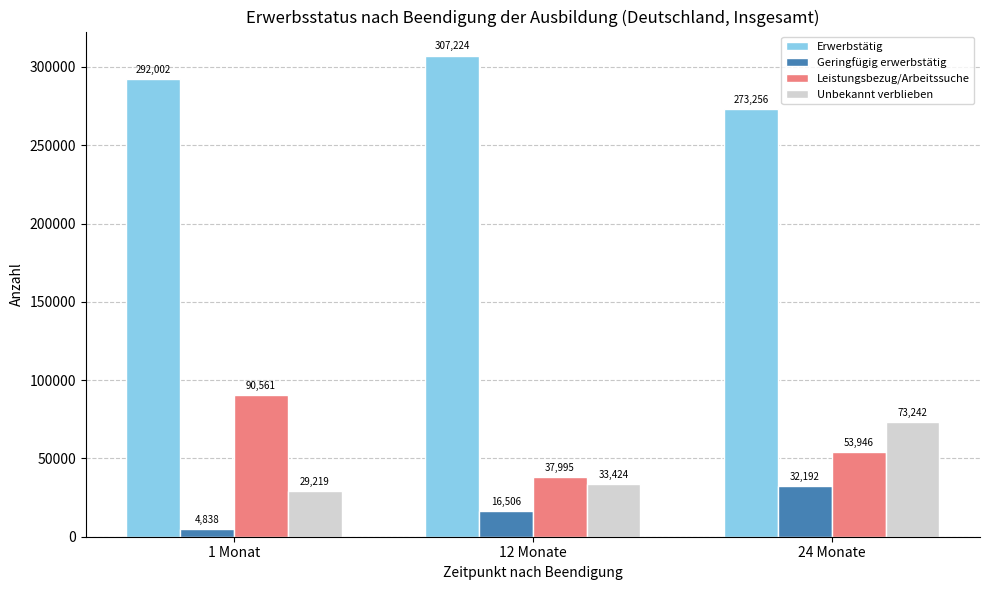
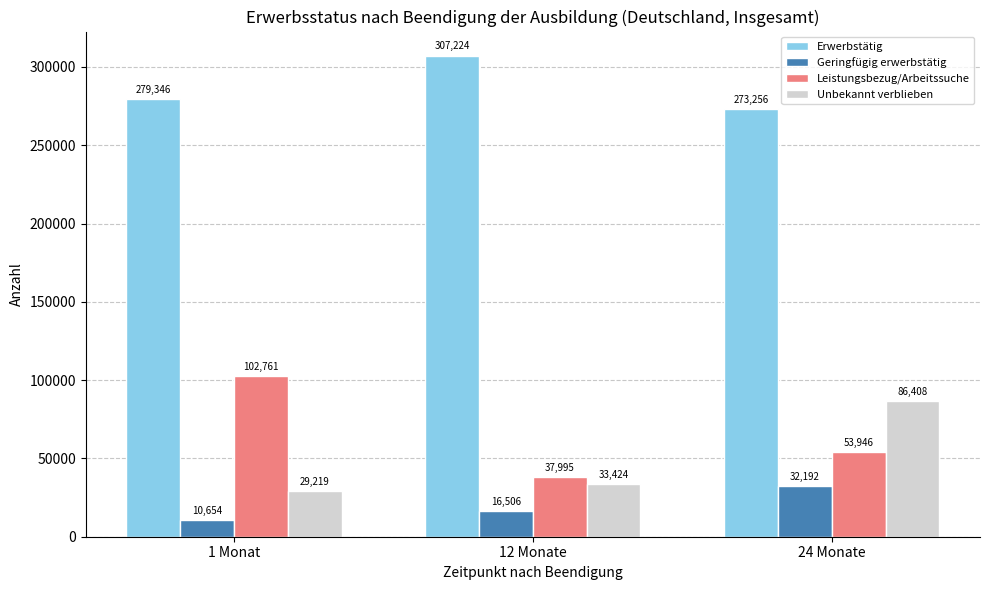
  {
    "Erwerbstätig": {
-     "1 Monat": "292,002",
+     "1 Monat": "279,346",
      "12 Monate": "307,224",
      "24 Monate": "273,256"
    },
    "Geringfügig erwerbstätig": {
-     "1 Monat": "4,838",
+     "1 Monat": "10,654",
      "12 Monate": "16,506",
      "24 Monate": "32,192"
    },
    "Leistungsbezug/Arbeitssuche": {
-     "1 Monat": "90,561",
+     "1 Monat": "102,761",
      "12 Monate": "37,995",
      "24 Monate": "53,946"
    },
    "Unbekannt verblieben": {
      "1 Monat": "29,219",
      "12 Monate": "33,424",
-     "24 Monate": "73,242"
+     "24 Monate": "86,408"
    }
  }
